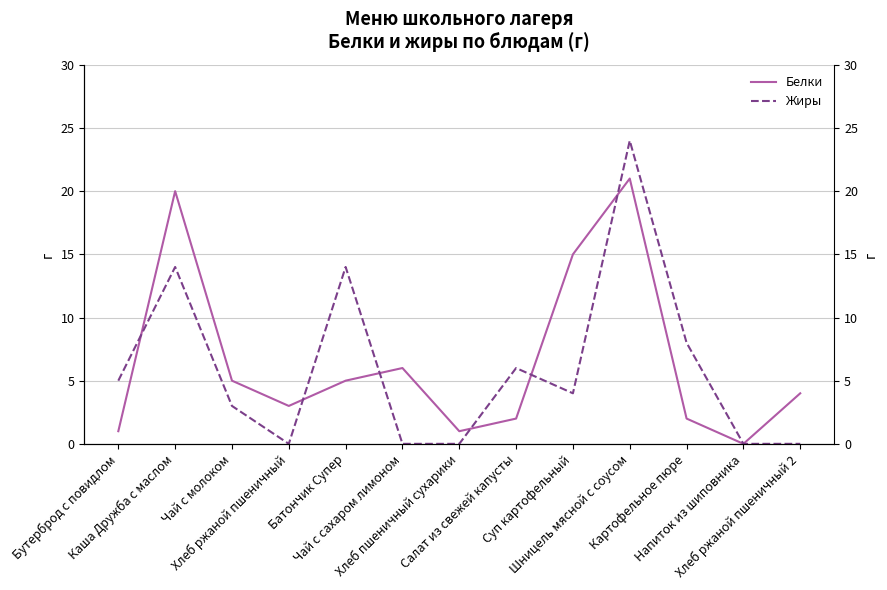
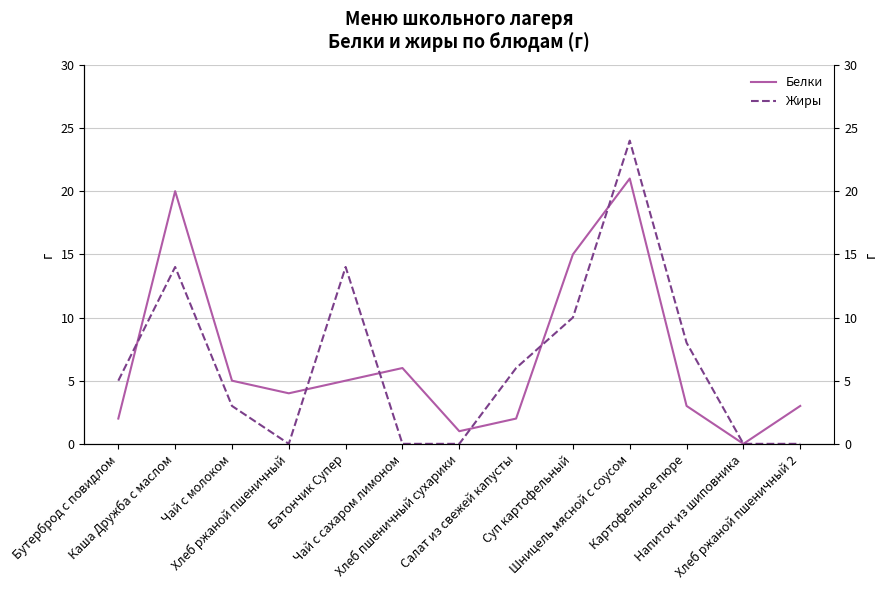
  {
    "Белки": {
-     "Бутерброд с повидлом": 1,
+     "Бутерброд с повидлом": 2,
      "Каша Дружба с маслом": 20,
      "Чай с молоком": 5,
-     "Хлеб ржаной пшеничный": 3,
+     "Хлеб ржаной пшеничный": 4,
      "Батончик Супер": 5,
      "Чай с сахаром лимоном": 6,
      "Хлеб пшеничный сухарики": 1,
      "Салат из свежей капусты": 2,
      "Суп картофельный": 15,
      "Шницель мясной с соусом": 21,
-     "Картофельное пюре": 2,
-     "Хлеб ржаной пшеничный 2": 4
+     "Картофельное пюре": 3,
+     "Хлеб ржаной пшеничный 2": 3
    },
    "Жиры": {
      "Бутерброд с повидлом": 5,
      "Каша Дружба с маслом": 14,
      "Чай с молоком": 3,
      "Хлеб ржаной пшеничный": 0,
      "Батончик Супер": 14,
      "Чай с сахаром лимоном": 0,
      "Хлеб пшеничный сухарики": 0,
      "Салат из свежей капусты": 6,
-     "Суп картофельный": 4,
+     "Суп картофельный": 10,
      "Шницель мясной с соусом": 24,
      "Картофельное пюре": 8,
      "Хлеб ржаной пшеничный 2": 0
    }
  }
